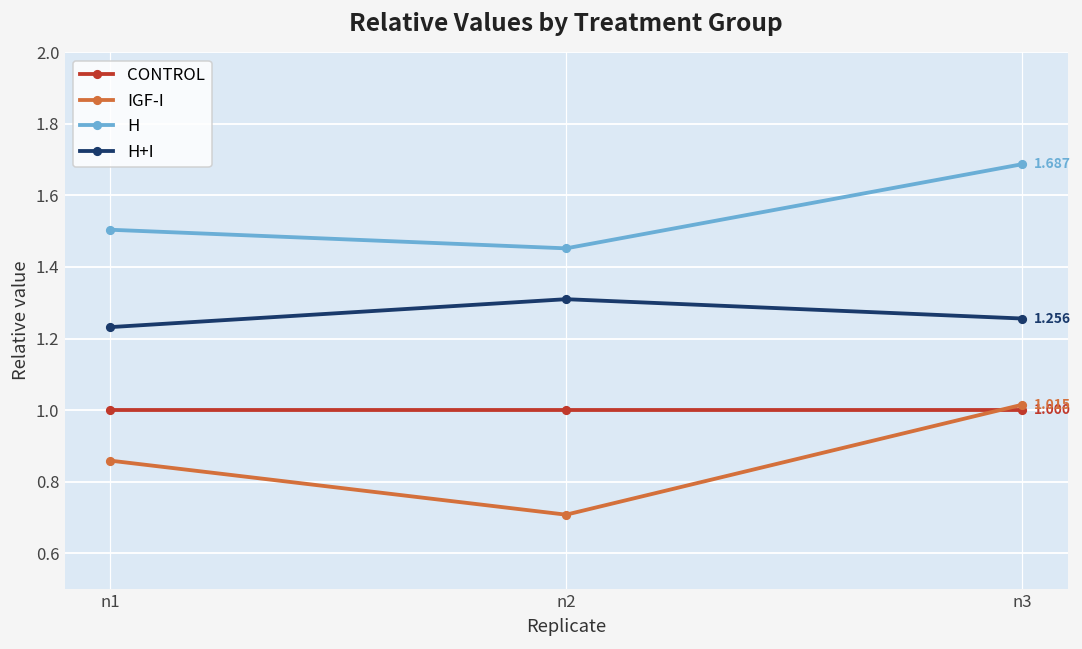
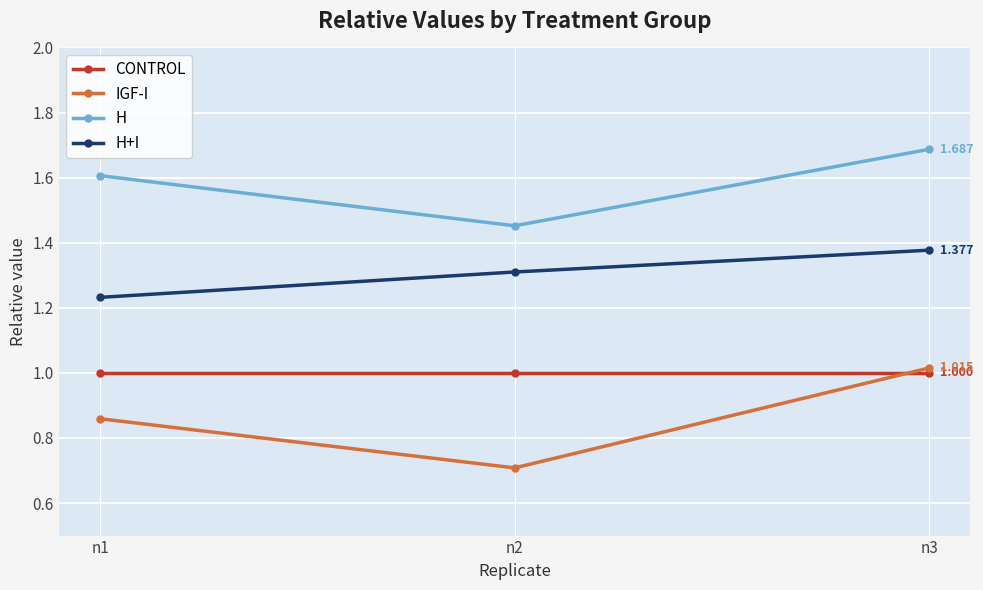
  {
    "CONTROL": {
      "n1": 1.00,
      "n2": 1.00
    },
    "IGF-I": {
      "n1": 0.86,
      "n2": 0.71
    },
    "H": {
-     "n1": 1.50,
+     "n1": 1.61,
      "n2": 1.45
    },
    "H+I": {
-     "n3": 1.256
+     "n3": 1.377
    }
  }
